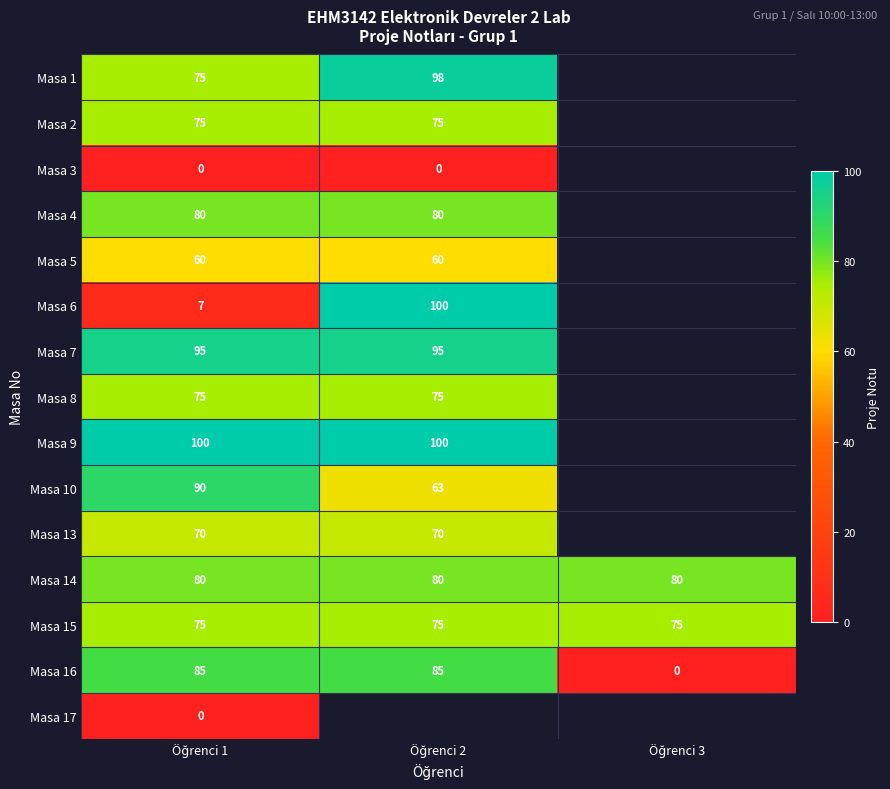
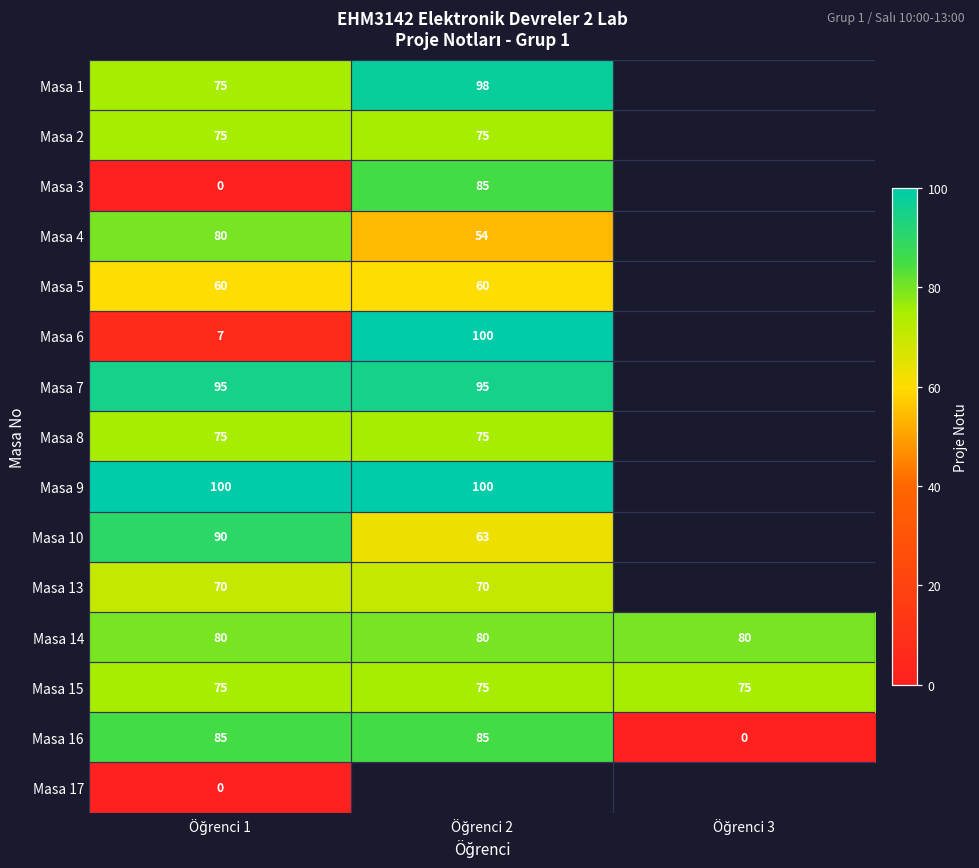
  {
    "Masa 1": {
      "Öğrenci 1": 75,
      "Öğrenci 2": 98
    },
    "Masa 2": {
      "Öğrenci 1": 75,
      "Öğrenci 2": 75
    },
    "Masa 3": {
      "Öğrenci 1": 0,
-     "Öğrenci 2": 0
+     "Öğrenci 2": 85
    },
    "Masa 4": {
      "Öğrenci 1": 80,
-     "Öğrenci 2": 80
+     "Öğrenci 2": 54
    },
    "Masa 5": {
      "Öğrenci 1": 60,
      "Öğrenci 2": 60
    },
    "Masa 6": {
      "Öğrenci 1": 7,
      "Öğrenci 2": 100
    },
    "Masa 7": {
      "Öğrenci 1": 95,
      "Öğrenci 2": 95
    },
    "Masa 8": {
      "Öğrenci 1": 75,
      "Öğrenci 2": 75
    },
    "Masa 9": {
      "Öğrenci 1": 100,
      "Öğrenci 2": 100
    },
    "Masa 10": {
      "Öğrenci 1": 90,
      "Öğrenci 2": 63
    },
    "Masa 13": {
      "Öğrenci 1": 70,
      "Öğrenci 2": 70
    },
    "Masa 14": {
      "Öğrenci 1": 80,
      "Öğrenci 2": 80,
      "Öğrenci 3": 80
    },
    "Masa 15": {
      "Öğrenci 1": 75,
      "Öğrenci 2": 75,
      "Öğrenci 3": 75
    },
    "Masa 16": {
      "Öğrenci 1": 85,
      "Öğrenci 2": 85,
      "Öğrenci 3": 0
    },
    "Masa 17": {
      "Öğrenci 1": 0
    }
  }
